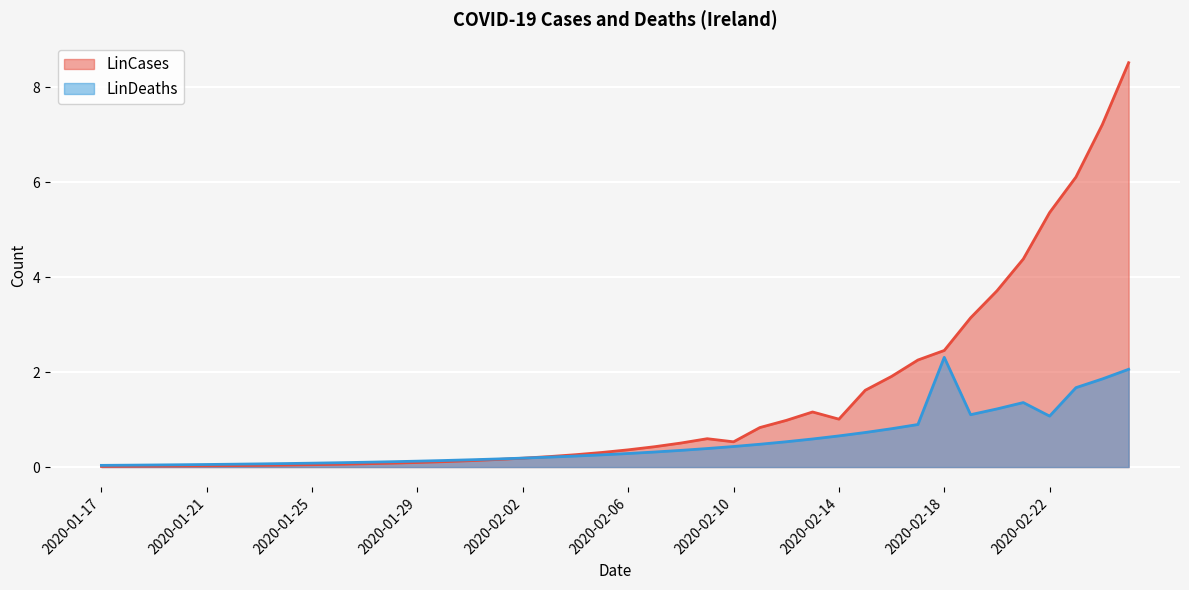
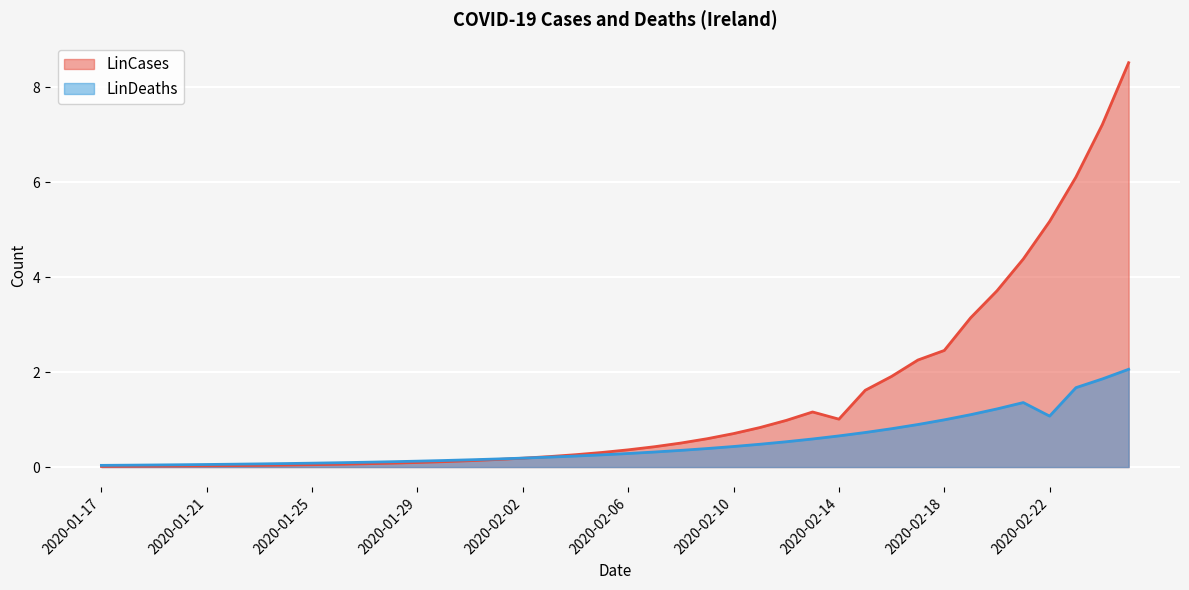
  {
    "LinCases": {
      "2020-02-06": 0.4,
-     "2020-02-10": 0.5,
+     "2020-02-10": 0.7,
      "2020-02-14": 1.0,
      "2020-02-18": 2.5,
-     "2020-02-22": 5.4
+     "2020-02-22": 5.2
    },
    "LinDeaths": {
      "2020-02-06": 0.3,
      "2020-02-10": 0.4,
      "2020-02-14": 0.7,
-     "2020-02-18": 2.3,
+     "2020-02-18": 1.0,
      "2020-02-22": 1.1
    }
  }
